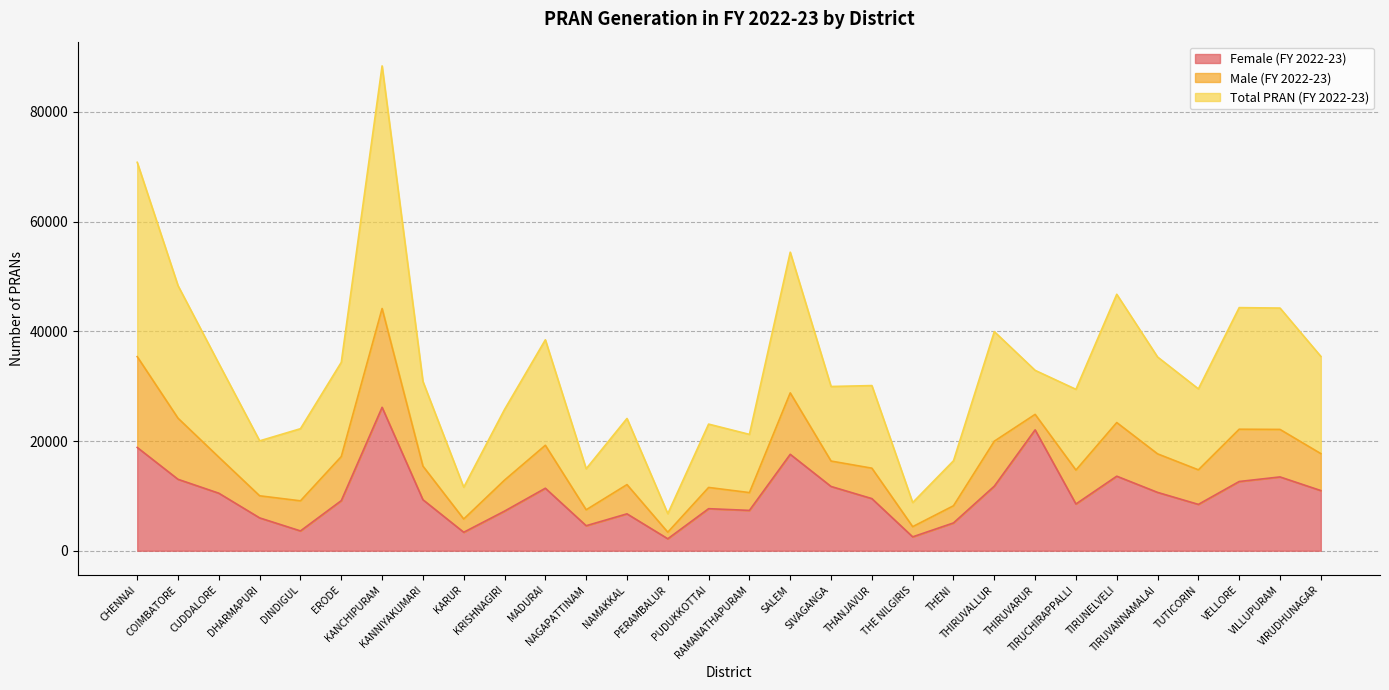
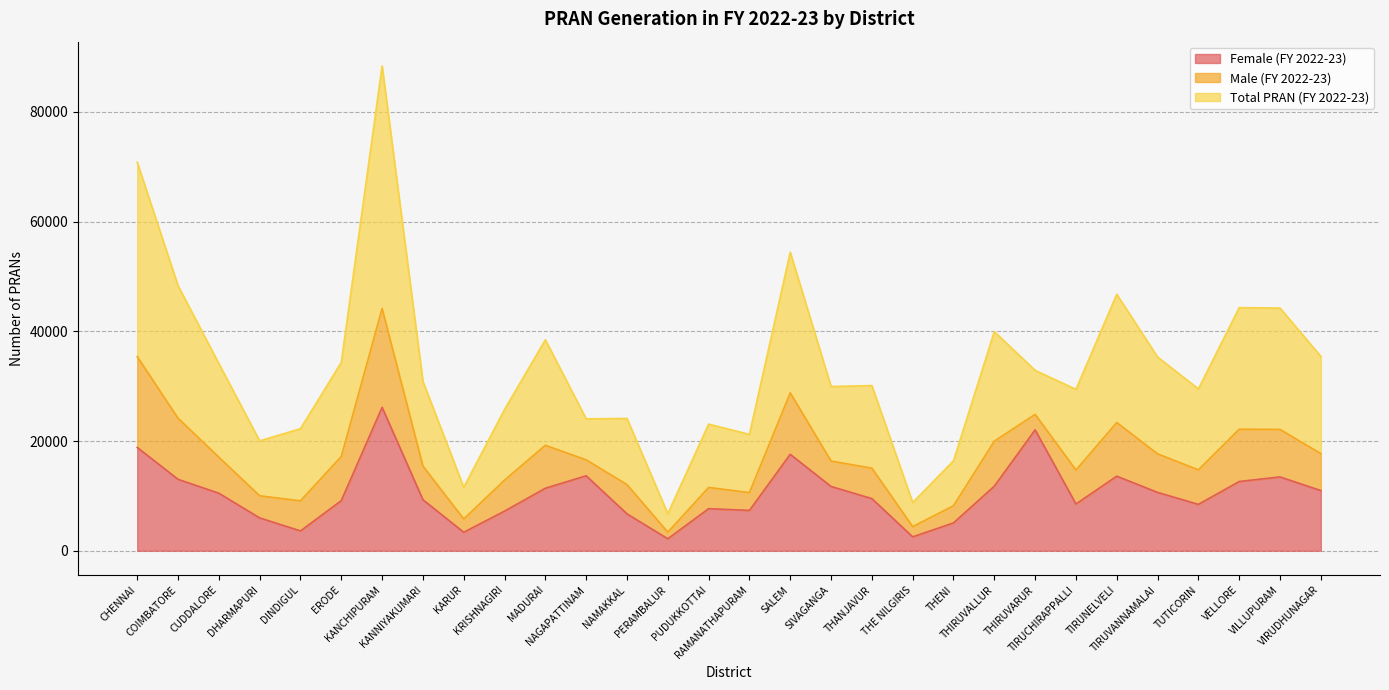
  {
    "Female (FY 2022-23)": {
      "CHENNAI": 19000,
      "COIMBATORE": 13000,
      "CUDDALORE": 10000,
      "DHARMAPURI": 6000,
      "DINDIGUL": 4000,
      "ERODE": 9000,
      "KANCHIPURAM": 26000,
      "KANNIYAKUMARI": 9000,
      "KARUR": 3000,
      "KRISHNAGIRI": 7000,
      "MADURAI": 11000,
-     "NAGAPATTINAM": 5000,
+     "NAGAPATTINAM": 14000,
      "NAMAKKAL": 7000,
      "PERAMBALUR": 2000,
      "PUDUKKOTTAI": 8000,
      "RAMANATHAPURAM": 7000,
      "SALEM": 18000,
      "SIVAGANGA": 12000,
      "THANJAVUR": 10000,
      "THE NILGIRIS": 3000,
      "THENI": 5000,
      "THIRUVALLUR": 12000,
      "THIRUVARUR": 22000,
      "TIRUCHIRAPPALLI": 9000,
      "TIRUNELVELI": 14000,
      "TIRUVANNAMALAI": 11000,
      "TUTICORIN": 8000,
      "VELLORE": 13000,
      "VILLUPURAM": 13000,
      "VIRUDHUNAGAR": 11000
    }
  }
